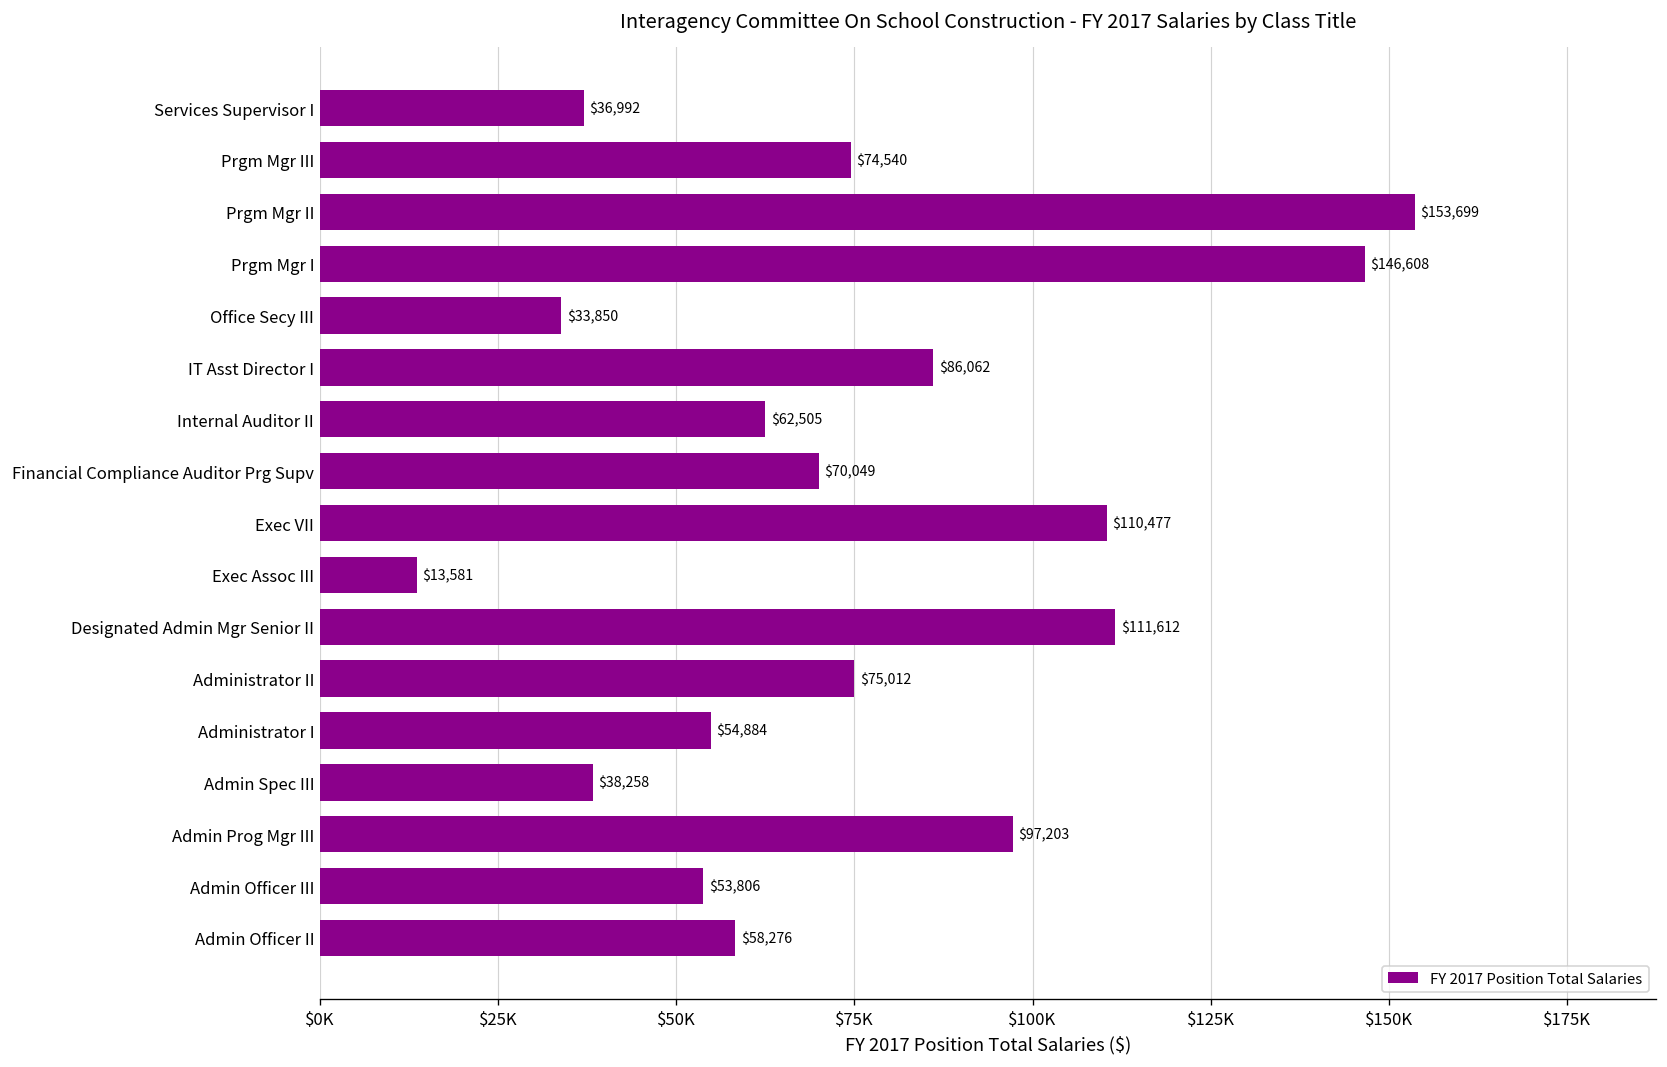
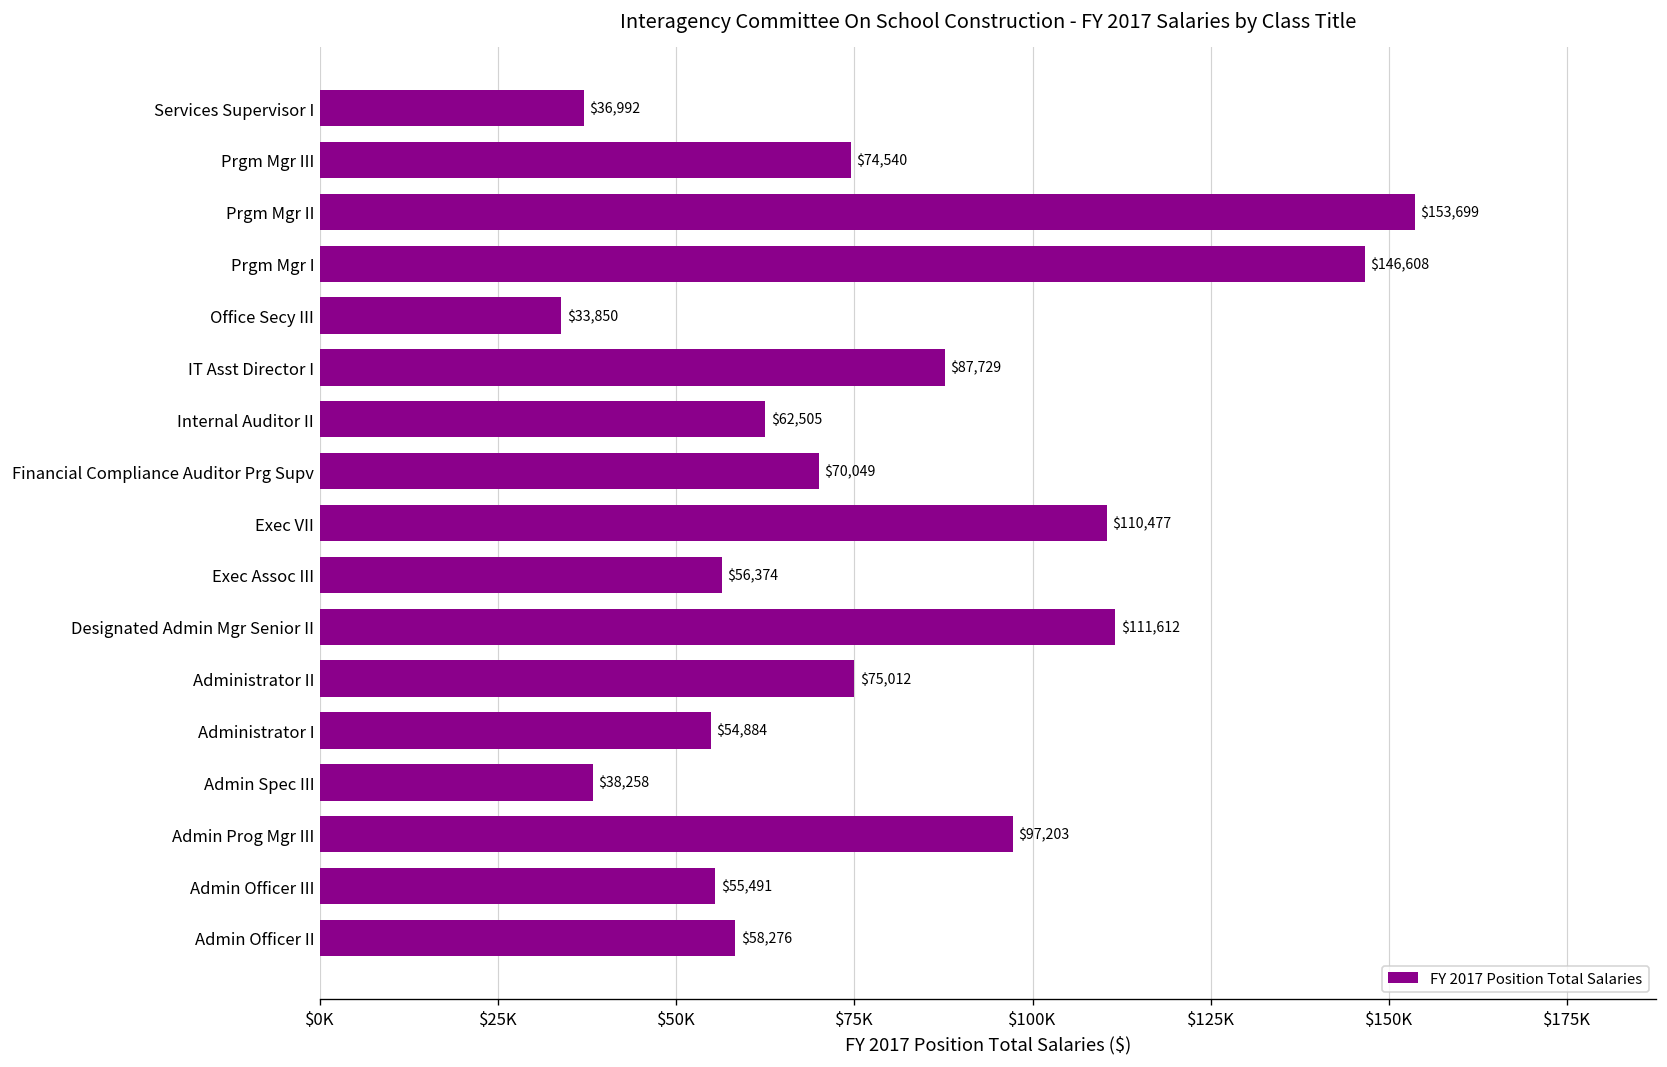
  {
    "Services Supervisor I": "$36,992",
    "Prgm Mgr III": "$74,540",
    "Prgm Mgr II": "$153,699",
    "Prgm Mgr I": "$146,608",
    "Office Secy III": "$33,850",
-   "IT Asst Director I": "$86,062",
+   "IT Asst Director I": "$87,729",
    "Internal Auditor II": "$62,505",
    "Financial Compliance Auditor Prg Supv": "$70,049",
    "Exec VII": "$110,477",
-   "Exec Assoc III": "$13,581",
+   "Exec Assoc III": "$56,374",
    "Designated Admin Mgr Senior II": "$111,612",
    "Administrator II": "$75,012",
    "Administrator I": "$54,884",
    "Admin Spec III": "$38,258",
    "Admin Prog Mgr III": "$97,203",
-   "Admin Officer III": "$53,806",
+   "Admin Officer III": "$55,491",
    "Admin Officer II": "$58,276"
  }
